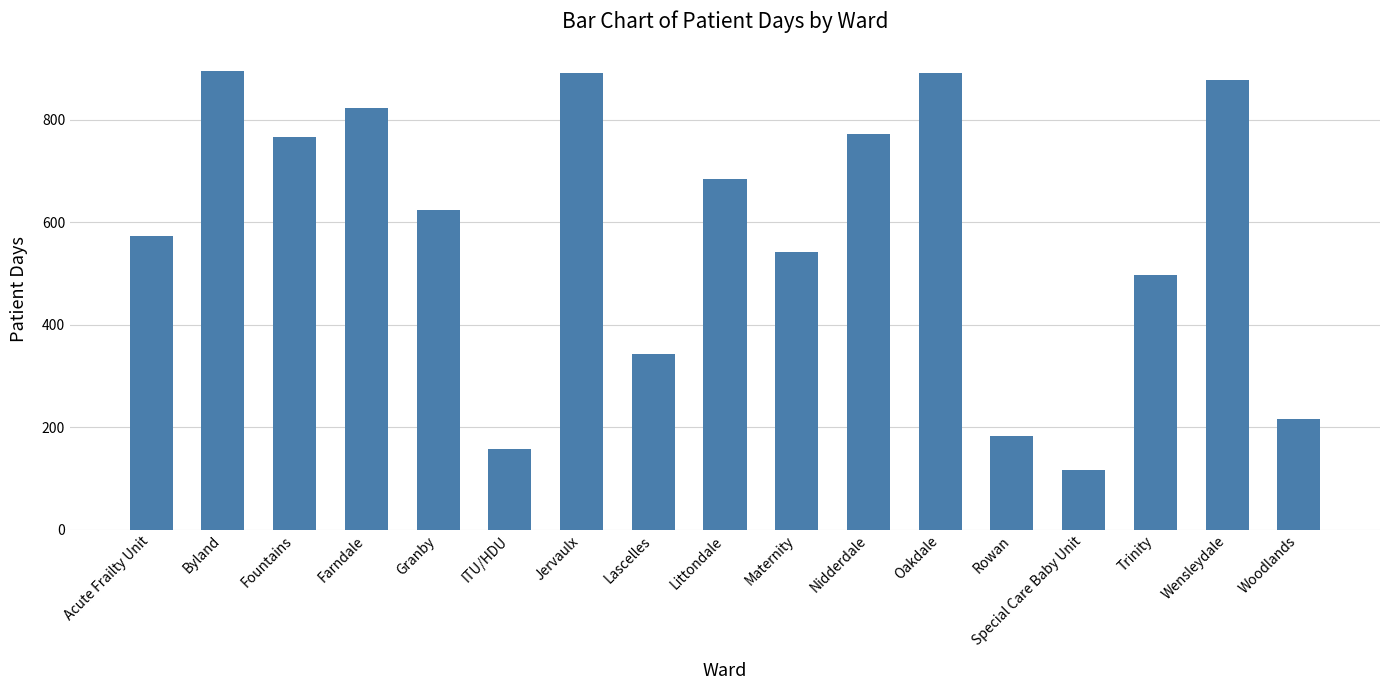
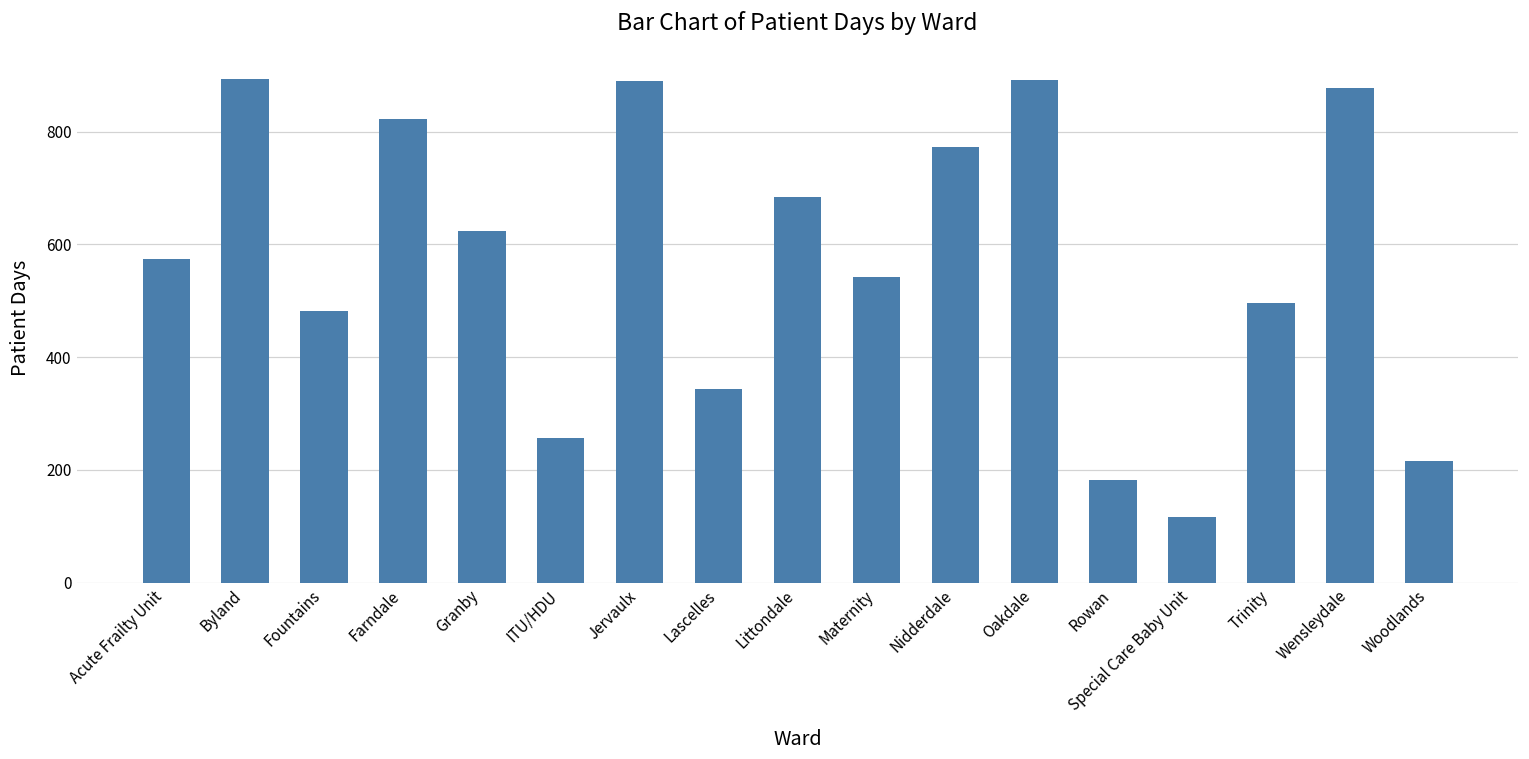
  {
    "Acute Frailty Unit": 570,
    "Byland": 890,
-   "Fountains": 770,
+   "Fountains": 480,
    "Farndale": 820,
    "Granby": 620,
-   "ITU/HDU": 160,
+   "ITU/HDU": 260,
    "Jervaulx": 890,
    "Lascelles": 340,
    "Littondale": 680,
    "Maternity": 540,
    "Nidderdale": 770,
    "Oakdale": 890,
    "Rowan": 180,
    "Special Care Baby Unit": 120,
    "Trinity": 500,
    "Wensleydale": 880,
    "Woodlands": 220
  }
